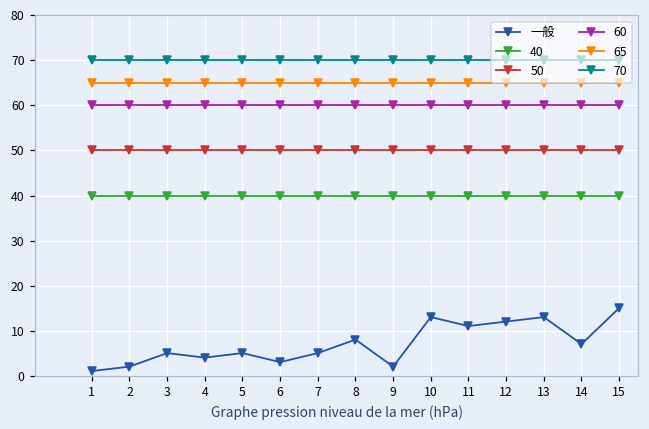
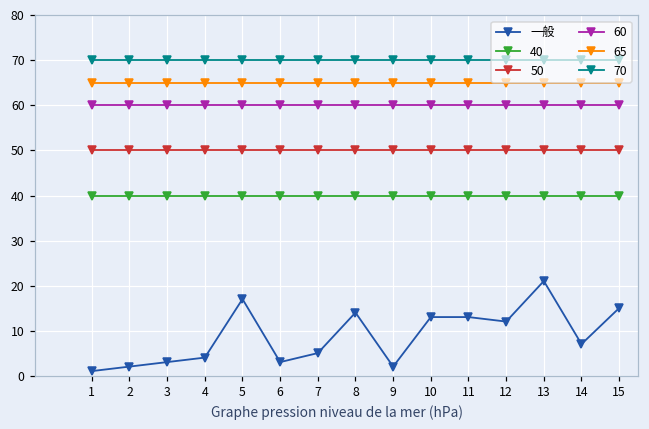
  {
    "一般": {
      "1": 1,
      "2": 2,
-     "3": 5,
+     "3": 3,
      "4": 4,
-     "5": 5,
+     "5": 17,
      "6": 3,
      "7": 5,
-     "8": 8,
+     "8": 14,
      "9": 2,
      "10": 13,
-     "11": 11,
+     "11": 13,
      "12": 12,
-     "13": 13,
+     "13": 21,
      "14": 7,
      "15": 15
    },
    "40": {
      "1": 40,
      "2": 40,
      "3": 40,
      "4": 40,
      "5": 40,
      "6": 40,
      "7": 40,
      "8": 40,
      "9": 40,
      "10": 40,
      "11": 40,
      "12": 40,
      "13": 40,
      "14": 40,
      "15": 40
    },
    "50": {
      "1": 50,
      "2": 50,
      "3": 50,
      "4": 50,
      "5": 50,
      "6": 50,
      "7": 50,
      "8": 50,
      "9": 50,
      "10": 50,
      "11": 50,
      "12": 50,
      "13": 50,
      "14": 50,
      "15": 50
    },
    "60": {
      "1": 60,
      "2": 60,
      "3": 60,
      "4": 60,
      "5": 60,
      "6": 60,
      "7": 60,
      "8": 60,
      "9": 60,
      "10": 60,
      "11": 60,
      "12": 60,
      "13": 60,
      "14": 60,
      "15": 60
    },
    "65": {
      "1": 65,
      "2": 65,
      "3": 65,
      "4": 65,
      "5": 65,
      "6": 65,
      "7": 65,
      "8": 65,
      "9": 65,
      "10": 65,
      "11": 65,
      "12": 65,
      "13": 65,
      "14": 65,
      "15": 65
    },
    "70": {
      "1": 70,
      "2": 70,
      "3": 70,
      "4": 70,
      "5": 70,
      "6": 70,
      "7": 70,
      "8": 70,
      "9": 70,
      "10": 70,
      "11": 70
    }
  }
